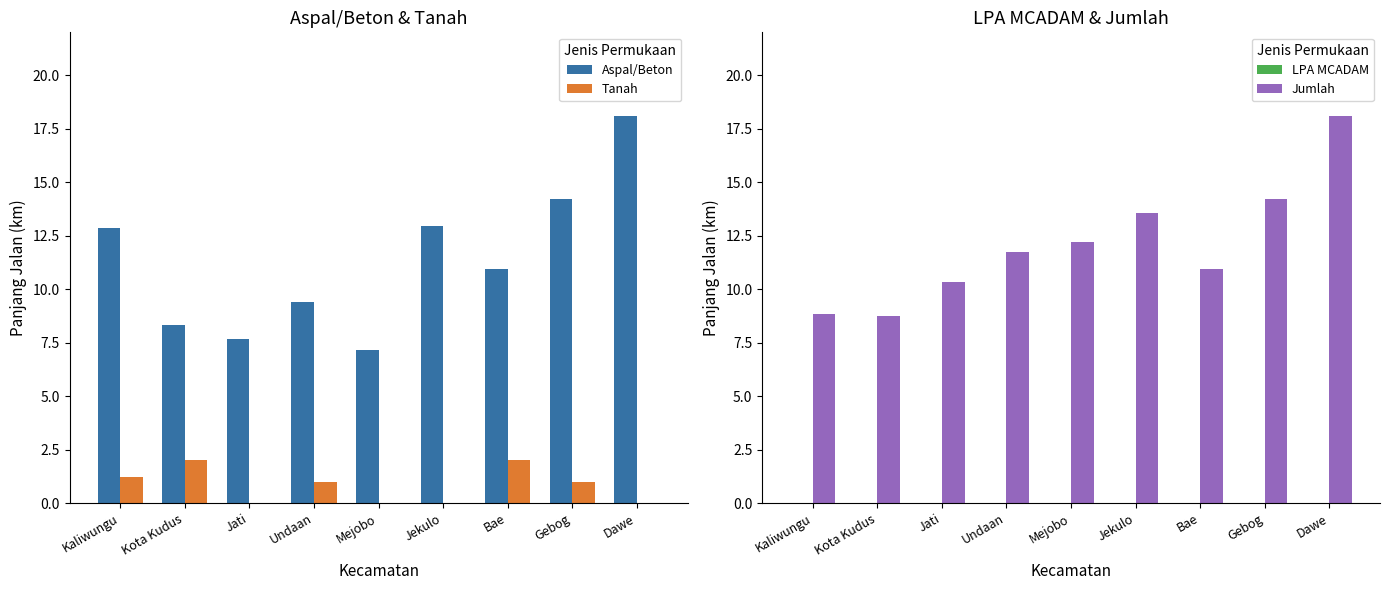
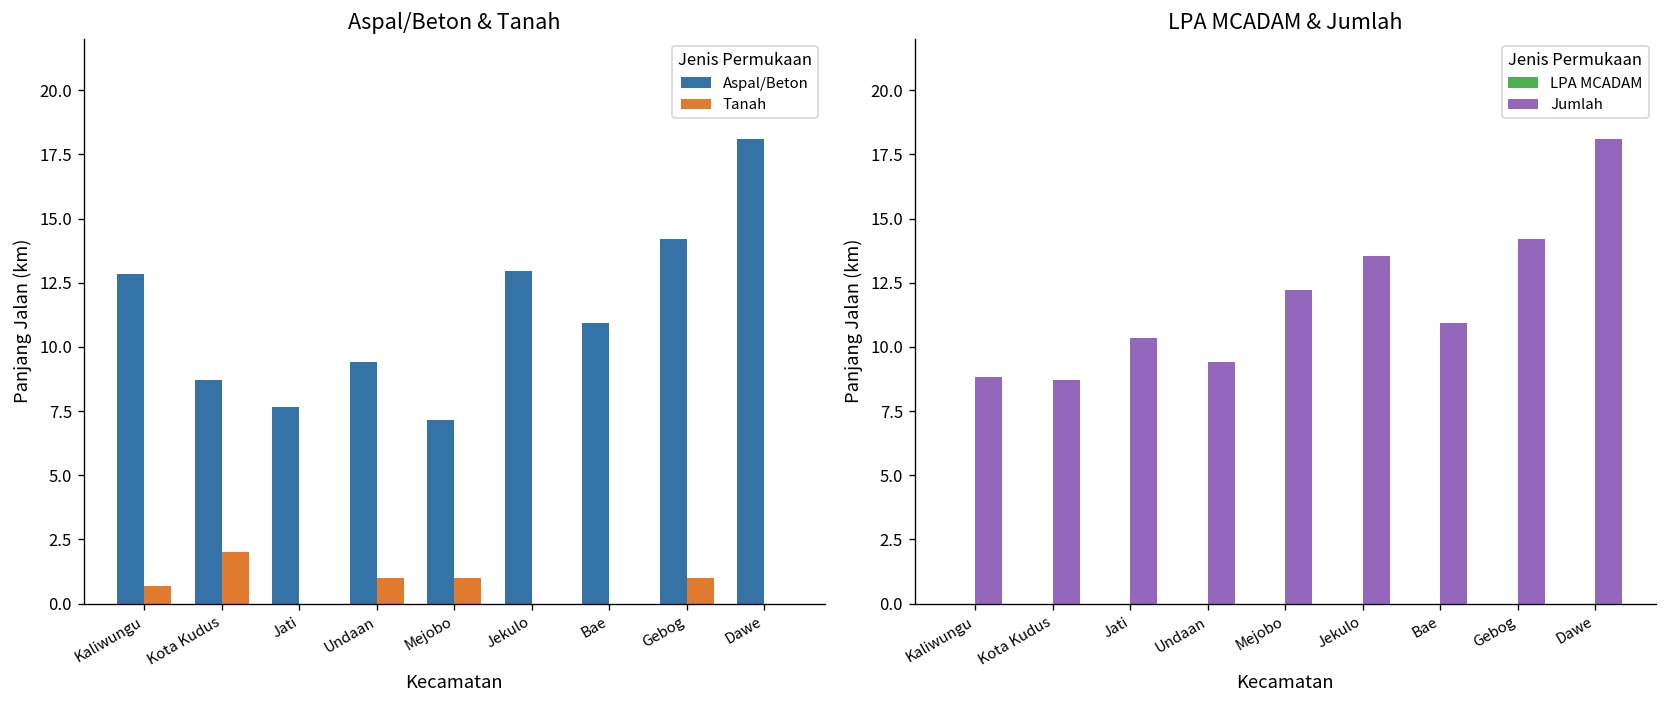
  {
    "Aspal/Beton & Tanah": {
      "Aspal/Beton": {
        "Kaliwungu": 12.8,
-       "Kota Kudus": 8.3,
+       "Kota Kudus": 8.7,
        "Jati": 7.7,
        "Undaan": 9.4,
        "Mejobo": 7.2,
        "Jekulo": 13.0,
        "Bae": 10.9,
        "Gebog": 14.2,
        "Dawe": 18.1
      },
      "Tanah": {
-       "Kaliwungu": 1.2,
+       "Kaliwungu": 0.7,
        "Kota Kudus": 2.0,
        "Jati": 0.0,
        "Undaan": 1.0,
-       "Mejobo": 0,
+       "Mejobo": 1,
        "Jekulo": 0.0,
-       "Bae": 2,
+       "Bae": 0,
        "Gebog": 1.0,
        "Dawe": 0.0
      }
    },
    "LPA MCADAM & Jumlah": {
      "LPA MCADAM": {
        "Kaliwungu": 0.0,
        "Kota Kudus": 0.0,
        "Jati": 0.0,
        "Undaan": 0.0,
        "Mejobo": 0.0,
        "Jekulo": 0.0,
        "Bae": 0.0,
        "Gebog": 0.0,
        "Dawe": 0.0
      },
      "Jumlah": {
        "Kaliwungu": 8.8,
        "Kota Kudus": 8.7,
        "Jati": 10.3,
-       "Undaan": 11.7,
+       "Undaan": 9.4,
        "Mejobo": 12.2,
        "Jekulo": 13.5,
        "Bae": 10.9,
        "Gebog": 14.2,
        "Dawe": 18.1
      }
    }
  }
